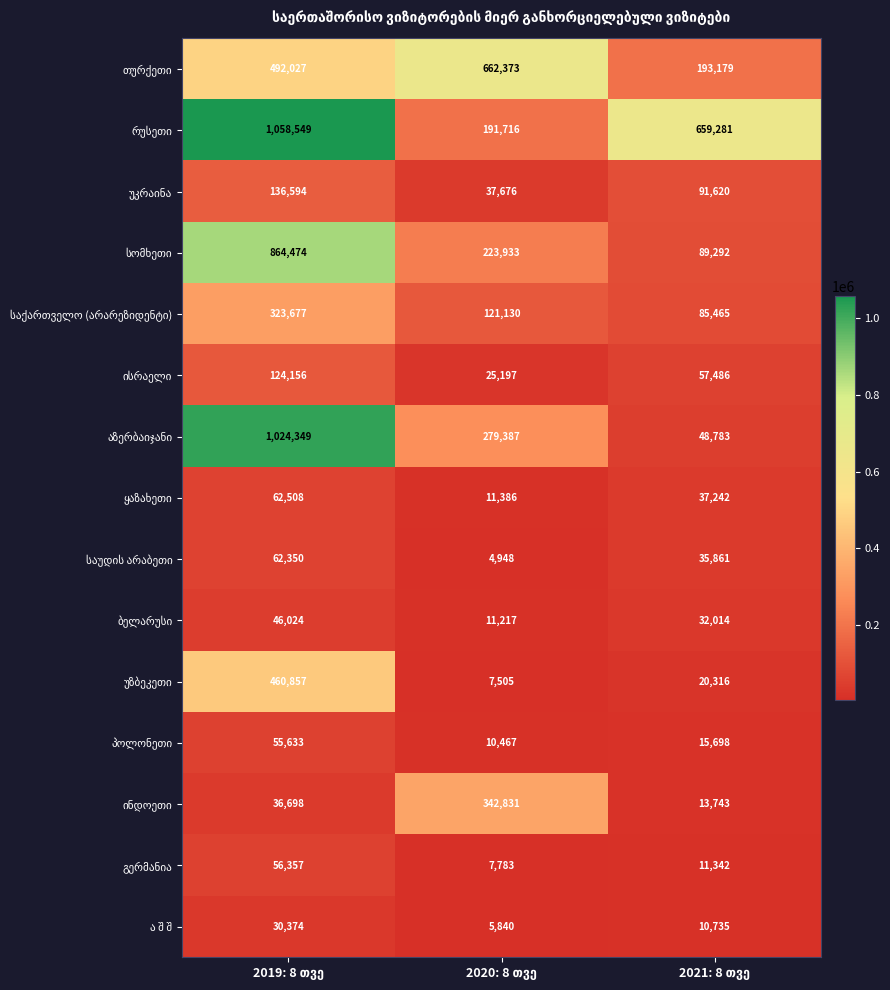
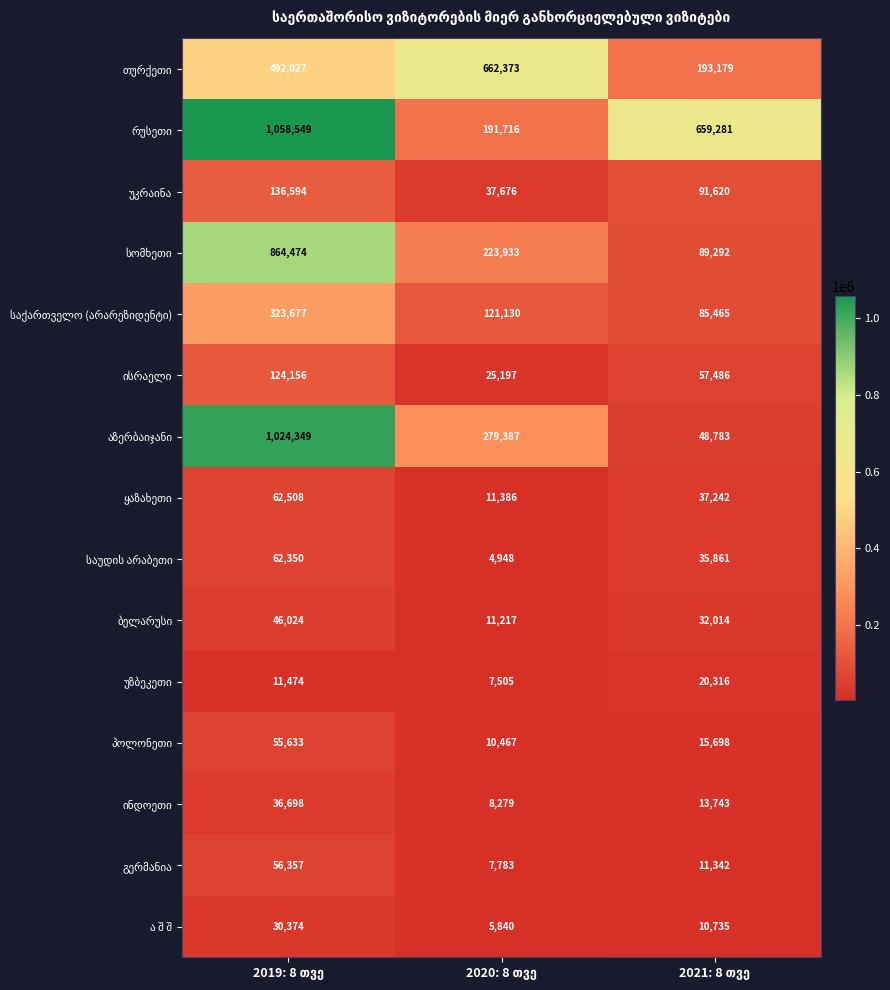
  {
    "თურქეთი": {
      "2019: 8 თვე": "492,027",
      "2020: 8 თვე": "662,373",
      "2021: 8 თვე": "193,179"
    },
    "რუსეთი": {
      "2019: 8 თვე": "1,058,549",
      "2020: 8 თვე": "191,716",
      "2021: 8 თვე": "659,281"
    },
    "უკრაინა": {
      "2019: 8 თვე": "136,594",
      "2020: 8 თვე": "37,676",
      "2021: 8 თვე": "91,620"
    },
    "სომხეთი": {
      "2019: 8 თვე": "864,474",
      "2020: 8 თვე": "223,933",
      "2021: 8 თვე": "89,292"
    },
    "საქართველო (არარეზიდენტი)": {
      "2019: 8 თვე": "323,677",
      "2020: 8 თვე": "121,130",
      "2021: 8 თვე": "85,465"
    },
    "ისრაელი": {
      "2019: 8 თვე": "124,156",
      "2020: 8 თვე": "25,197",
      "2021: 8 თვე": "57,486"
    },
    "აზერბაიჯანი": {
      "2019: 8 თვე": "1,024,349",
      "2020: 8 თვე": "279,387",
      "2021: 8 თვე": "48,783"
    },
    "ყაზახეთი": {
      "2019: 8 თვე": "62,508",
      "2020: 8 თვე": "11,386",
      "2021: 8 თვე": "37,242"
    },
    "საუდის არაბეთი": {
      "2019: 8 თვე": "62,350",
      "2020: 8 თვე": "4,948",
      "2021: 8 თვე": "35,861"
    },
    "ბელარუსი": {
      "2019: 8 თვე": "46,024",
      "2020: 8 თვე": "11,217",
      "2021: 8 თვე": "32,014"
    },
    "უზბეკეთი": {
-     "2019: 8 თვე": "460,857",
+     "2019: 8 თვე": "11,474",
      "2020: 8 თვე": "7,505",
      "2021: 8 თვე": "20,316"
    },
    "პოლონეთი": {
      "2019: 8 თვე": "55,633",
      "2020: 8 თვე": "10,467",
      "2021: 8 თვე": "15,698"
    },
    "ინდოეთი": {
      "2019: 8 თვე": "36,698",
-     "2020: 8 თვე": "342,831",
+     "2020: 8 თვე": "8,279",
      "2021: 8 თვე": "13,743"
    },
    "გერმანია": {
      "2019: 8 თვე": "56,357",
      "2020: 8 თვე": "7,783",
      "2021: 8 თვე": "11,342"
    },
    "ა შ შ": {
      "2019: 8 თვე": "30,374",
      "2020: 8 თვე": "5,840",
      "2021: 8 თვე": "10,735"
    }
  }
